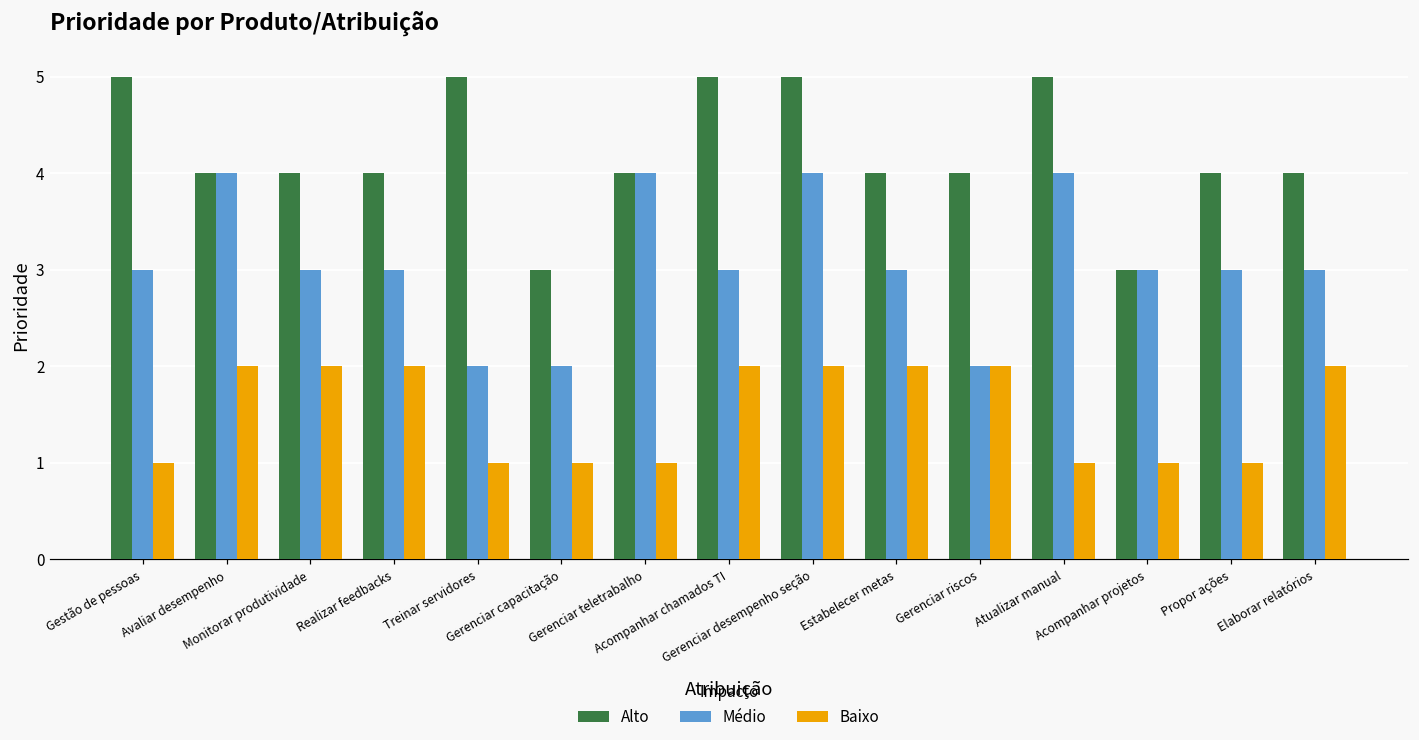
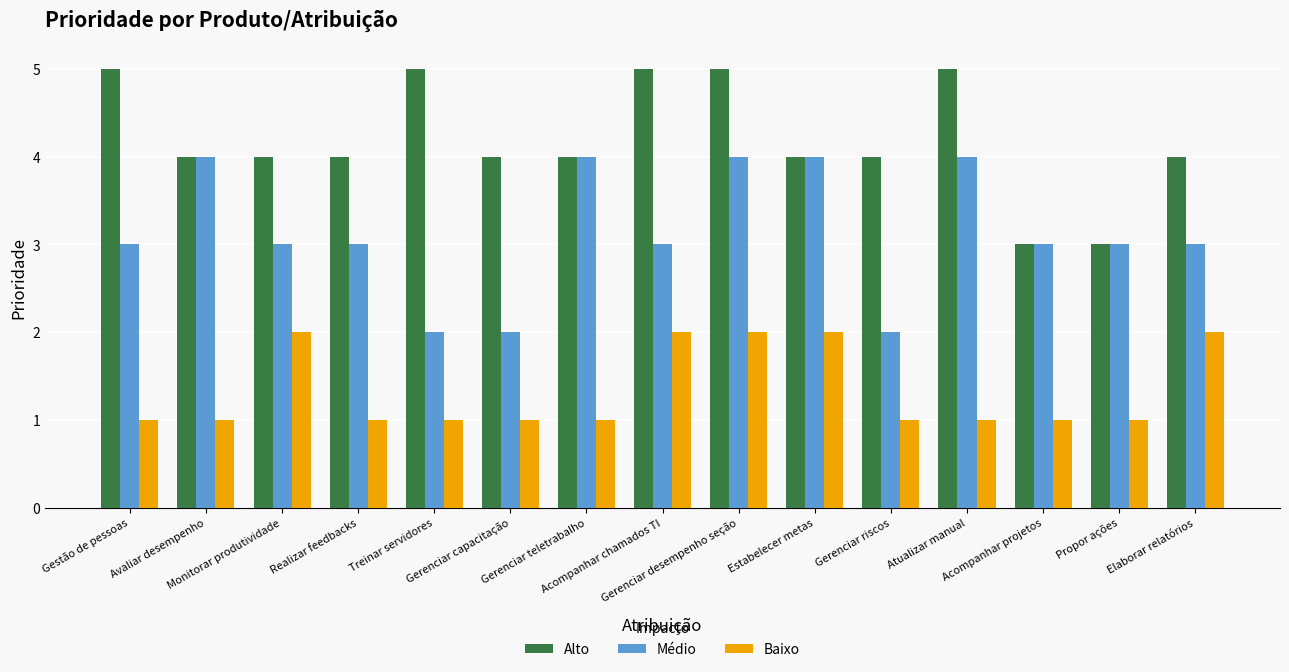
  {
    "Alto": {
      "Gestão de pessoas": 5,
      "Avaliar desempenho": 4,
      "Monitorar produtividade": 4,
      "Realizar feedbacks": 4,
      "Treinar servidores": 5,
-     "Gerenciar capacitação": 3,
+     "Gerenciar capacitação": 4,
      "Gerenciar teletrabalho": 4,
      "Acompanhar chamados TI": 5,
      "Gerenciar desempenho seção": 5,
      "Estabelecer metas": 4,
      "Gerenciar riscos": 4,
      "Atualizar manual": 5,
      "Acompanhar projetos": 3,
-     "Propor ações": 4,
+     "Propor ações": 3,
      "Elaborar relatórios": 4
    },
    "Médio": {
      "Gestão de pessoas": 3,
      "Avaliar desempenho": 4,
      "Monitorar produtividade": 3,
      "Realizar feedbacks": 3,
      "Treinar servidores": 2,
      "Gerenciar capacitação": 2,
      "Gerenciar teletrabalho": 4,
      "Acompanhar chamados TI": 3,
      "Gerenciar desempenho seção": 4,
-     "Estabelecer metas": 3,
+     "Estabelecer metas": 4,
      "Gerenciar riscos": 2,
      "Atualizar manual": 4,
      "Acompanhar projetos": 3,
      "Propor ações": 3,
      "Elaborar relatórios": 3
    },
    "Baixo": {
      "Gestão de pessoas": 1,
-     "Avaliar desempenho": 2,
+     "Avaliar desempenho": 1,
      "Monitorar produtividade": 2,
-     "Realizar feedbacks": 2,
+     "Realizar feedbacks": 1,
      "Treinar servidores": 1,
      "Gerenciar capacitação": 1,
      "Gerenciar teletrabalho": 1,
      "Acompanhar chamados TI": 2,
      "Gerenciar desempenho seção": 2,
      "Estabelecer metas": 2,
-     "Gerenciar riscos": 2,
+     "Gerenciar riscos": 1,
      "Atualizar manual": 1,
      "Acompanhar projetos": 1,
      "Propor ações": 1,
      "Elaborar relatórios": 2
    }
  }
